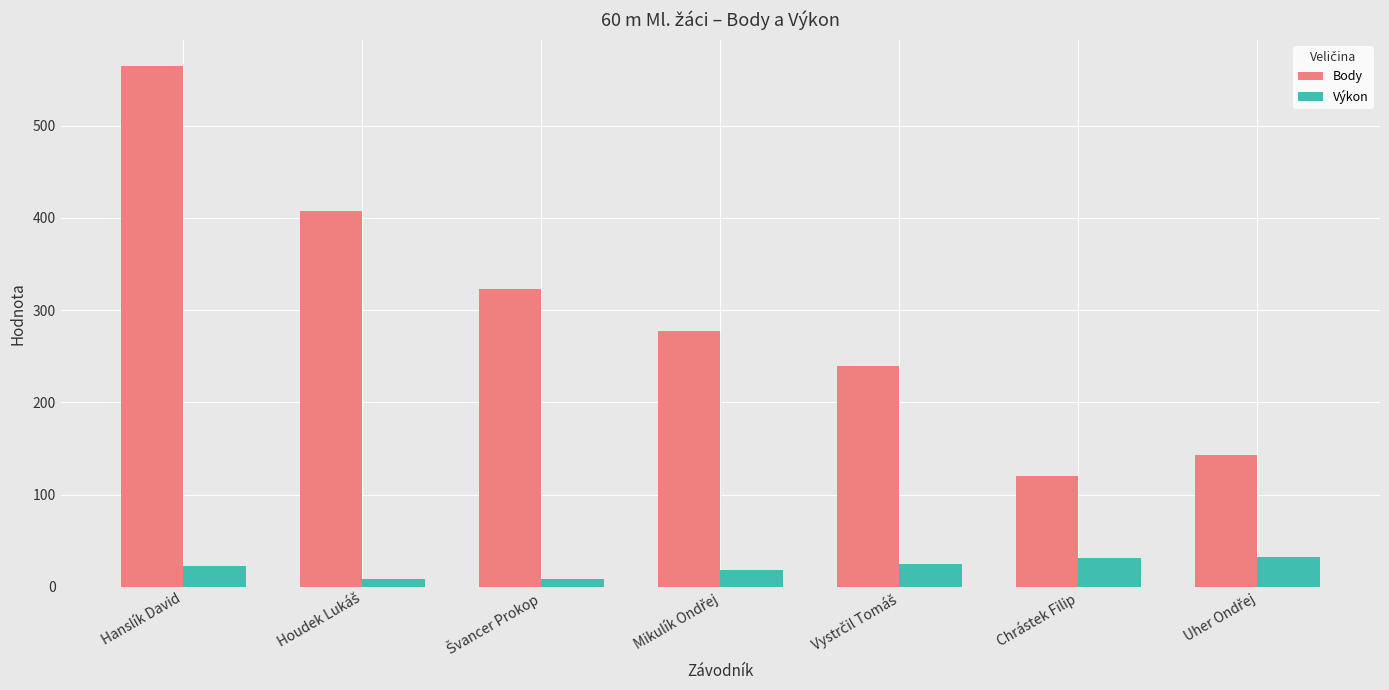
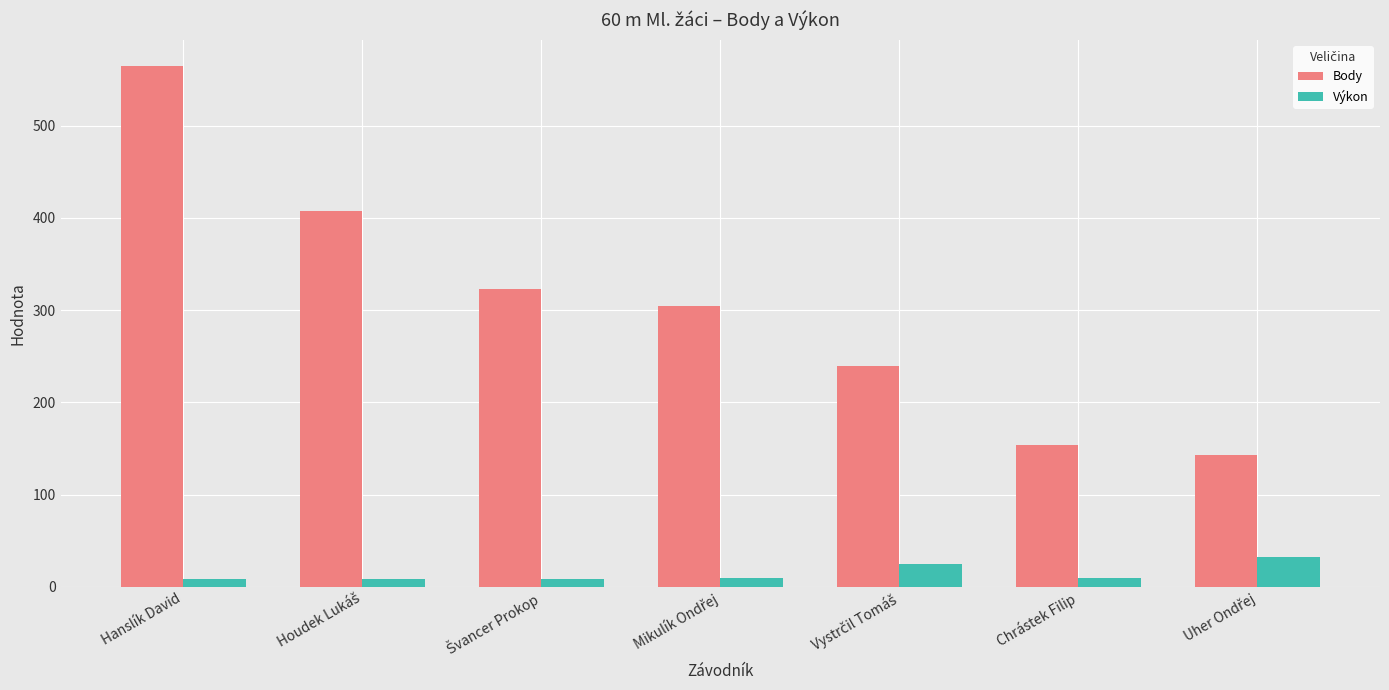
  {
    "Body": {
      "Hanslík David": 570,
      "Houdek Lukáš": 410,
      "Švancer Prokop": 320,
-     "Mikulík Ondřej": 280,
+     "Mikulík Ondřej": 300,
      "Vystrčil Tomáš": 240,
-     "Chrástek Filip": 120,
+     "Chrástek Filip": 150,
      "Uher Ondřej": 140
    },
    "Výkon": {
-     "Hanslík David": 20,
+     "Hanslík David": 10,
      "Houdek Lukáš": 10,
      "Švancer Prokop": 10,
-     "Mikulík Ondřej": 20,
+     "Mikulík Ondřej": 10,
      "Vystrčil Tomáš": 30,
-     "Chrástek Filip": 30,
+     "Chrástek Filip": 10,
      "Uher Ondřej": 30
    }
  }
